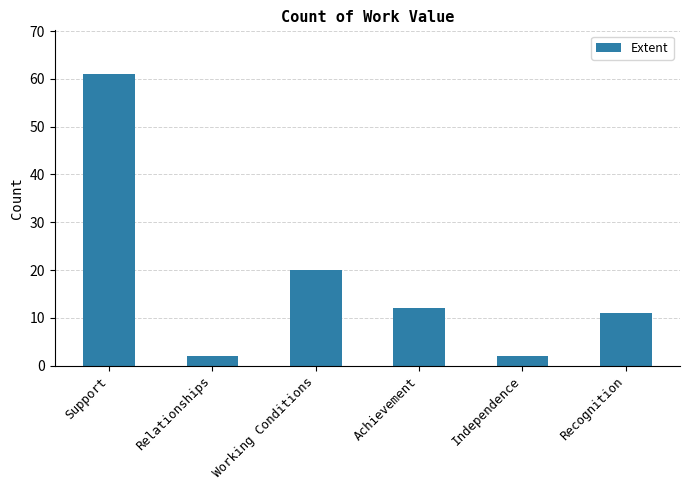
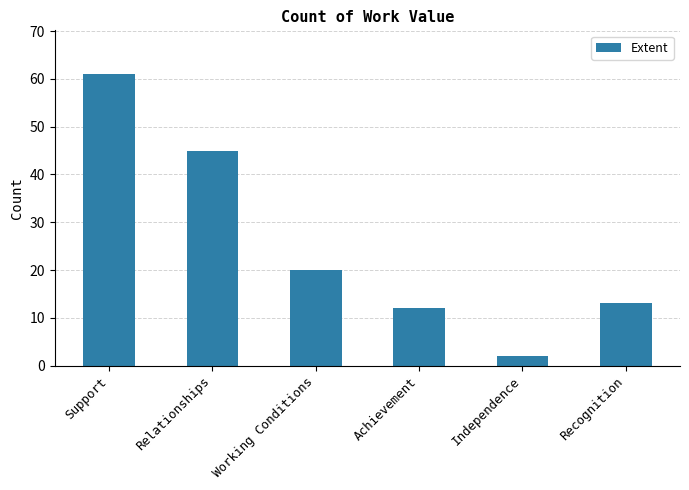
  {
    "Support": 61,
-   "Relationships": 2,
+   "Relationships": 45,
    "Working Conditions": 20,
    "Achievement": 12,
    "Independence": 2,
-   "Recognition": 11
+   "Recognition": 13
  }
